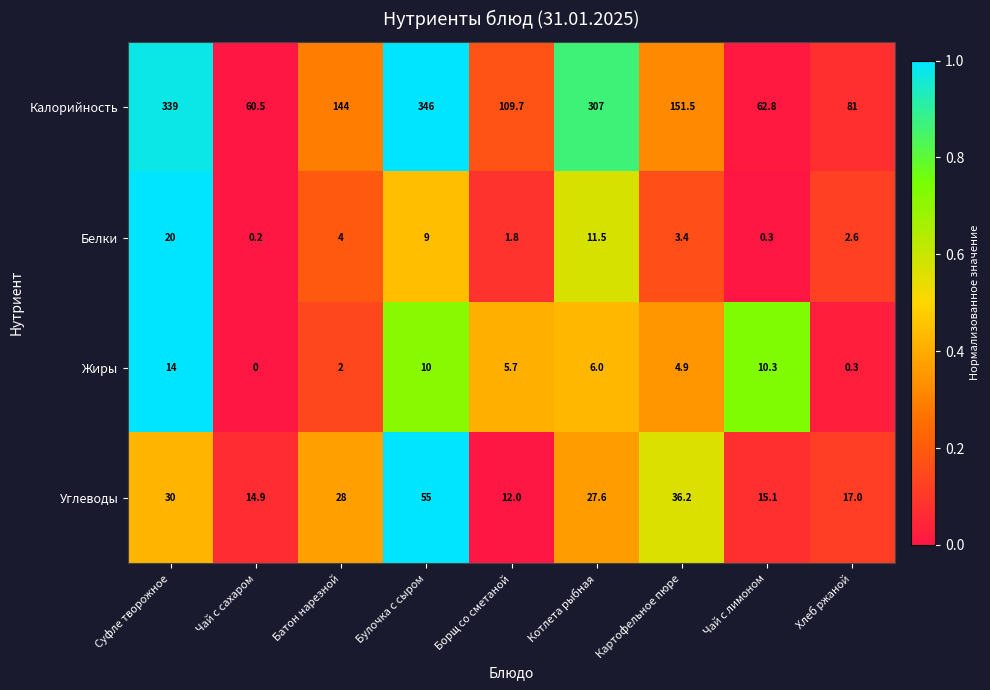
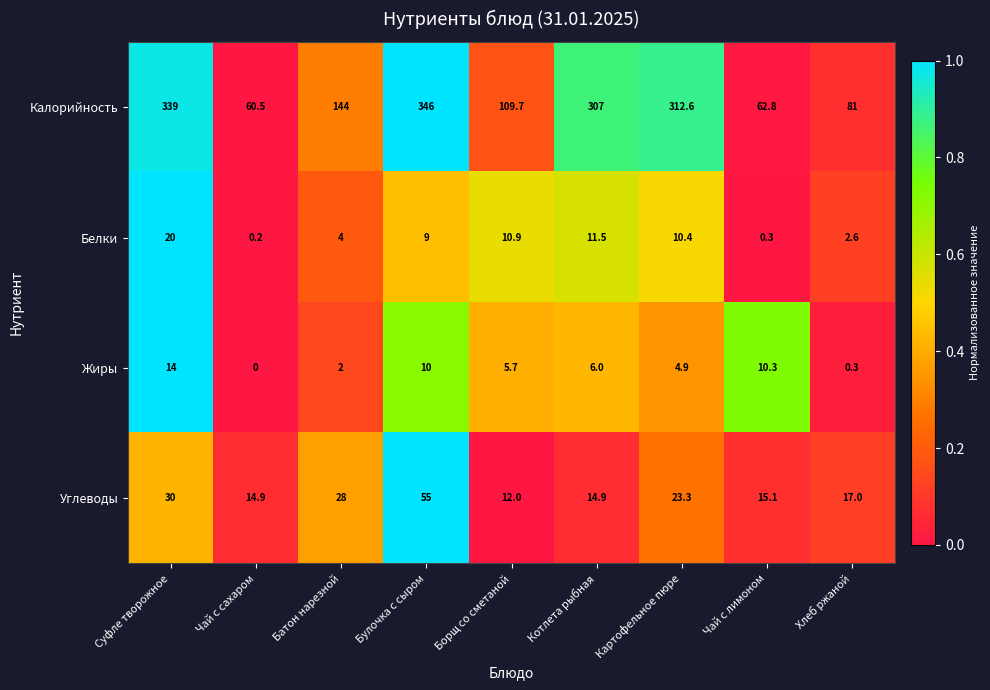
  {
    "Калорийность": {
      "Суфле творожное": 339,
      "Чай с сахаром": 60.5,
      "Батон нарезной": 144,
      "Булочка с сыром": 346,
      "Борщ со сметаной": 109.7,
      "Котлета рыбная": 307,
-     "Картофельное пюре": 151.5,
+     "Картофельное пюре": 312.6,
      "Чай с лимоном": 62.8,
      "Хлеб ржаной": 81
    },
    "Белки": {
      "Суфле творожное": 20,
      "Чай с сахаром": 0.2,
      "Батон нарезной": 4,
      "Булочка с сыром": 9,
-     "Борщ со сметаной": 1.8,
+     "Борщ со сметаной": 10.9,
      "Котлета рыбная": 11.5,
-     "Картофельное пюре": 3.4,
+     "Картофельное пюре": 10.4,
      "Чай с лимоном": 0.3,
      "Хлеб ржаной": 2.6
    },
    "Жиры": {
      "Суфле творожное": 14,
      "Чай с сахаром": 0,
      "Батон нарезной": 2,
      "Булочка с сыром": 10,
      "Борщ со сметаной": 5.7,
      "Котлета рыбная": 6.0,
      "Картофельное пюре": 4.9,
      "Чай с лимоном": 10.3,
      "Хлеб ржаной": 0.3
    },
    "Углеводы": {
      "Суфле творожное": 30,
      "Чай с сахаром": 14.9,
      "Батон нарезной": 28,
      "Булочка с сыром": 55,
      "Борщ со сметаной": 12.0,
-     "Котлета рыбная": 27.6,
-     "Картофельное пюре": 36.2,
+     "Котлета рыбная": 14.9,
+     "Картофельное пюре": 23.3,
      "Чай с лимоном": 15.1,
      "Хлеб ржаной": 17.0
    }
  }
